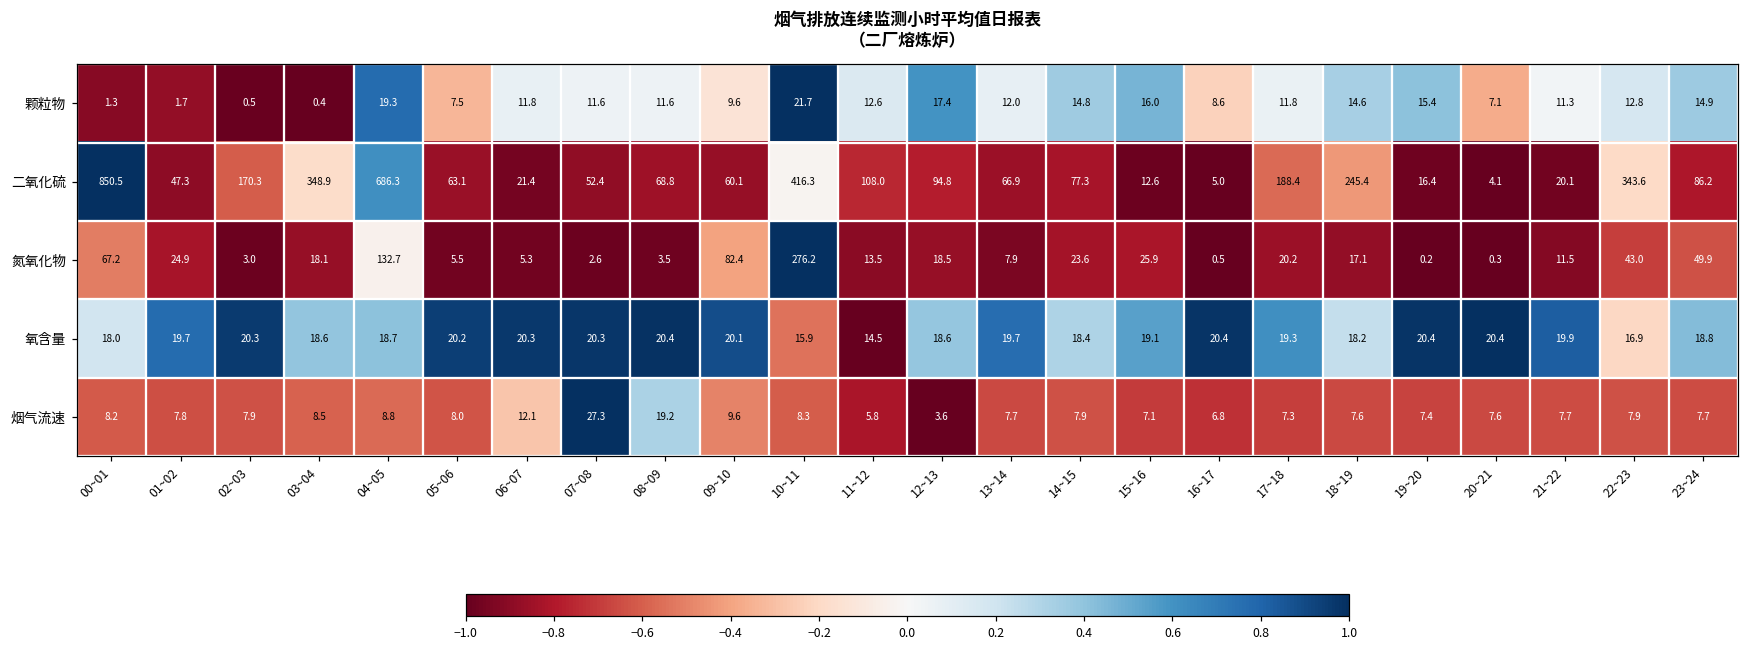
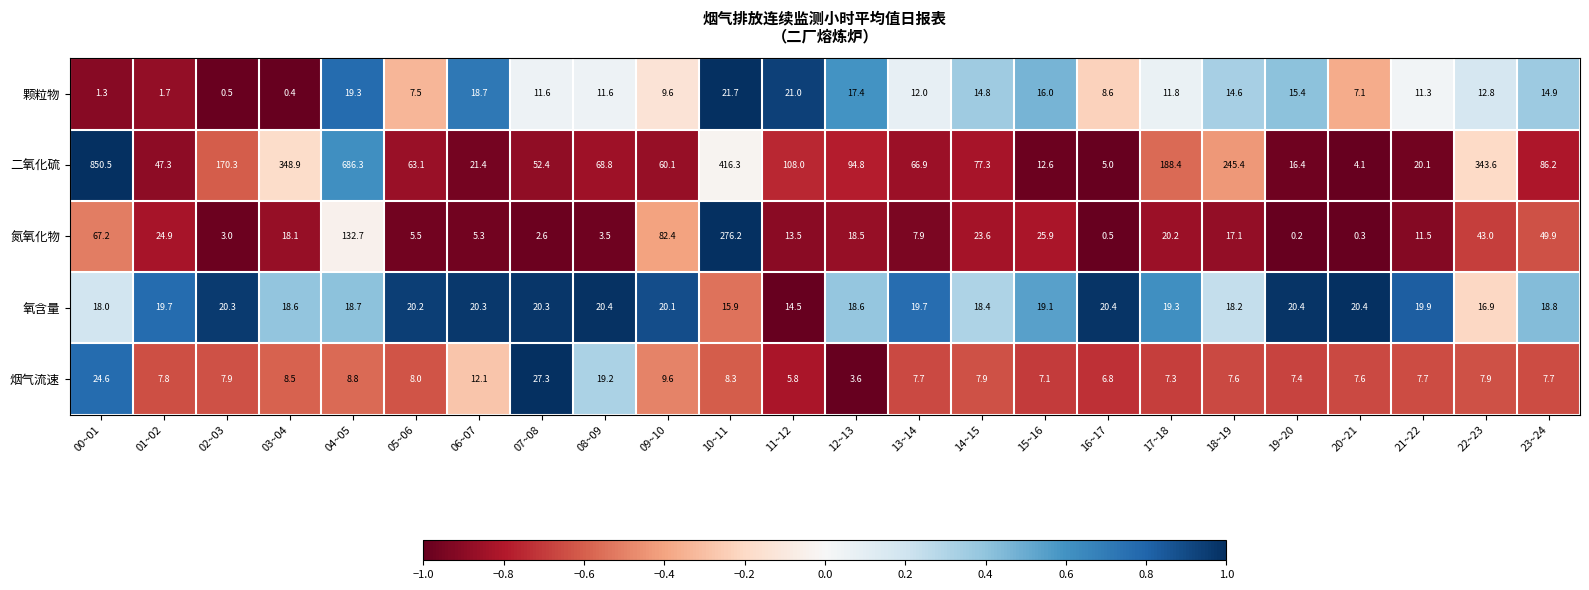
  {
    "颗粒物": {
      "00~01": 1.3,
      "01~02": 1.7,
      "02~03": 0.5,
      "03~04": 0.4,
      "04~05": 19.3,
      "05~06": 7.5,
-     "06~07": 11.8,
+     "06~07": 18.7,
      "07~08": 11.6,
      "08~09": 11.6,
      "09~10": 9.6,
      "10~11": 21.7,
-     "11~12": 12.6,
+     "11~12": 21.0,
      "12~13": 17.4,
      "13~14": 12.0,
      "14~15": 14.8,
      "15~16": 16.0,
      "16~17": 8.6,
      "17~18": 11.8,
      "18~19": 14.6,
      "19~20": 15.4,
      "20~21": 7.1,
      "21~22": 11.3,
      "22~23": 12.8,
      "23~24": 14.9
    },
    "二氧化硫": {
      "00~01": 850.5,
      "01~02": 47.3,
      "02~03": 170.3,
      "03~04": 348.9,
      "04~05": 686.3,
      "05~06": 63.1,
      "06~07": 21.4,
      "07~08": 52.4,
      "08~09": 68.8,
      "09~10": 60.1,
      "10~11": 416.3,
      "11~12": 108.0,
      "12~13": 94.8,
      "13~14": 66.9,
      "14~15": 77.3,
      "15~16": 12.6,
      "16~17": 5.0,
      "17~18": 188.4,
      "18~19": 245.4,
      "19~20": 16.4,
      "20~21": 4.1,
      "21~22": 20.1,
      "22~23": 343.6,
      "23~24": 86.2
    },
    "氮氧化物": {
      "00~01": 67.2,
      "01~02": 24.9,
      "02~03": 3.0,
      "03~04": 18.1,
      "04~05": 132.7,
      "05~06": 5.5,
      "06~07": 5.3,
      "07~08": 2.6,
      "08~09": 3.5,
      "09~10": 82.4,
      "10~11": 276.2,
      "11~12": 13.5,
      "12~13": 18.5,
      "13~14": 7.9,
      "14~15": 23.6,
      "15~16": 25.9,
      "16~17": 0.5,
      "17~18": 20.2,
      "18~19": 17.1,
      "19~20": 0.2,
      "20~21": 0.3,
      "21~22": 11.5,
      "22~23": 43.0,
      "23~24": 49.9
    },
    "氧含量": {
      "00~01": 18.0,
      "01~02": 19.7,
      "02~03": 20.3,
      "03~04": 18.6,
      "04~05": 18.7,
      "05~06": 20.2,
      "06~07": 20.3,
      "07~08": 20.3,
      "08~09": 20.4,
      "09~10": 20.1,
      "10~11": 15.9,
      "11~12": 14.5,
      "12~13": 18.6,
      "13~14": 19.7,
      "14~15": 18.4,
      "15~16": 19.1,
      "16~17": 20.4,
      "17~18": 19.3,
      "18~19": 18.2,
      "19~20": 20.4,
      "20~21": 20.4,
      "21~22": 19.9,
      "22~23": 16.9,
      "23~24": 18.8
    },
    "烟气流速": {
-     "00~01": 8.2,
+     "00~01": 24.6,
      "01~02": 7.8,
      "02~03": 7.9,
      "03~04": 8.5,
      "04~05": 8.8,
      "05~06": 8.0,
      "06~07": 12.1,
      "07~08": 27.3,
      "08~09": 19.2,
      "09~10": 9.6,
      "10~11": 8.3,
      "11~12": 5.8,
      "12~13": 3.6,
      "13~14": 7.7,
      "14~15": 7.9,
      "15~16": 7.1,
      "16~17": 6.8,
      "17~18": 7.3,
      "18~19": 7.6,
      "19~20": 7.4,
      "20~21": 7.6,
      "21~22": 7.7,
      "22~23": 7.9,
      "23~24": 7.7
    }
  }
